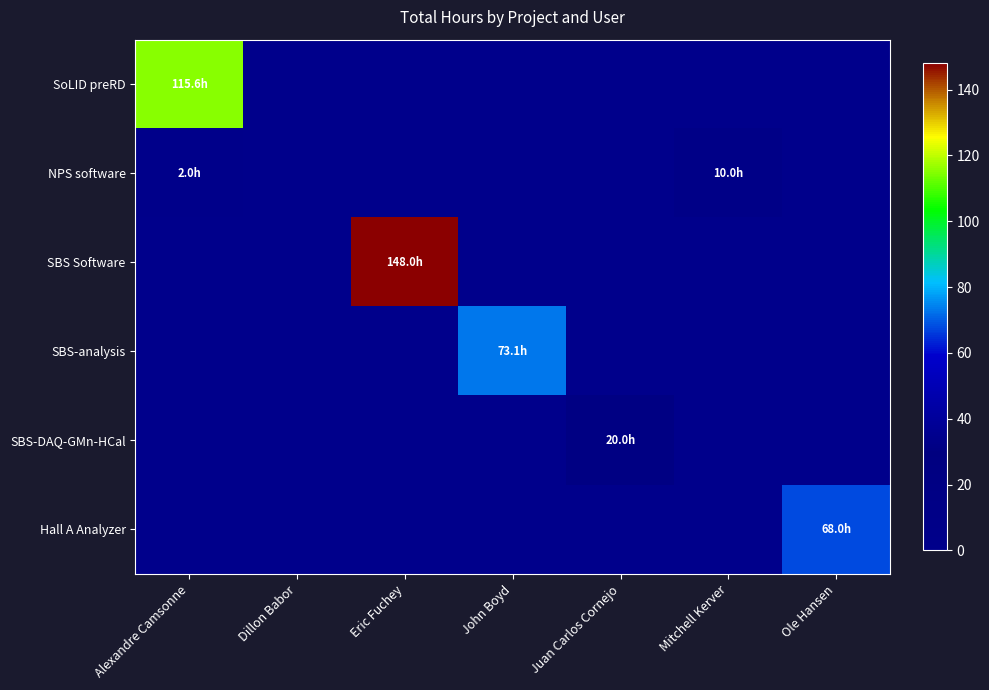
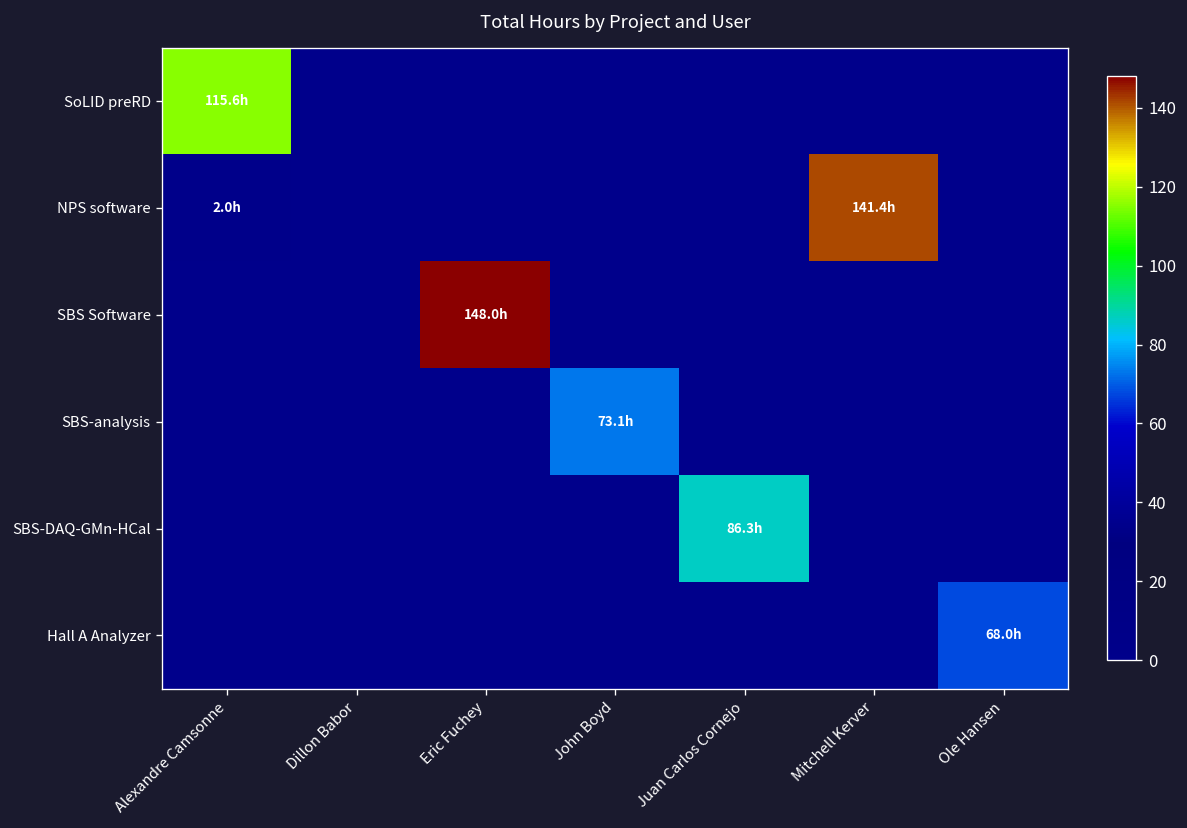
  {
    "SoLID preRD": {
      "Alexandre Camsonne": "115.6h"
    },
    "NPS software": {
      "Alexandre Camsonne": "2.0h",
-     "Mitchell Kerver": "10.0h"
+     "Mitchell Kerver": "141.4h"
    },
    "SBS Software": {
      "Eric Fuchey": "148.0h"
    },
    "SBS-analysis": {
      "John Boyd": "73.1h"
    },
    "SBS-DAQ-GMn-HCal": {
-     "Juan Carlos Cornejo": "20.0h"
+     "Juan Carlos Cornejo": "86.3h"
    },
    "Hall A Analyzer": {
      "Ole Hansen": "68.0h"
    }
  }
